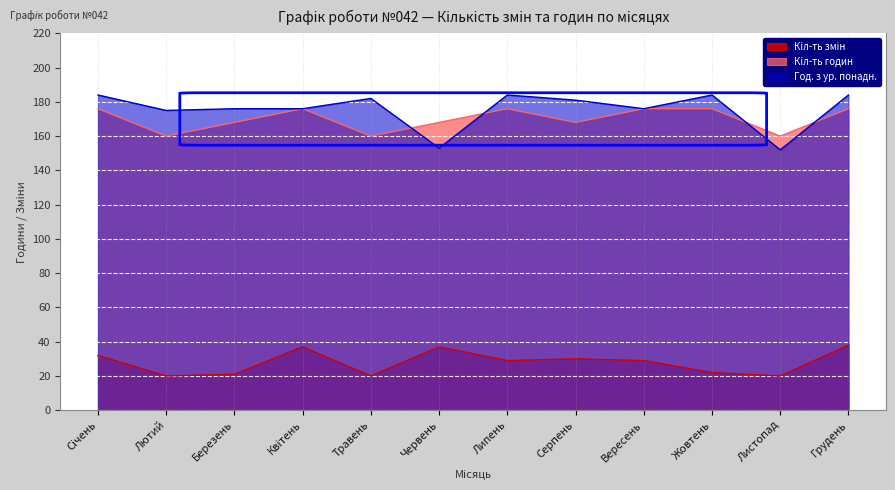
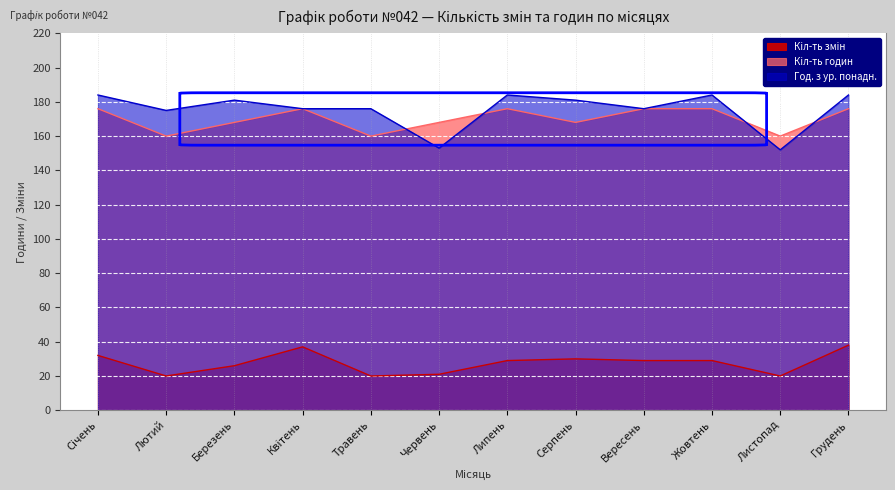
  {
    "Кіл-ть змін": {
      "Січень": 32,
      "Лютий": 20,
-     "Березень": 21,
+     "Березень": 26,
      "Квітень": 37,
      "Травень": 20,
-     "Червень": 37,
+     "Червень": 21,
      "Липень": 29,
      "Серпень": 30,
      "Вересень": 29,
-     "Жовтень": 22,
+     "Жовтень": 29,
      "Листопад": 20,
      "Грудень": 38
    },
    "Кіл-ть годин": {
      "Січень": 176,
      "Лютий": 160,
      "Березень": 168,
      "Травень": 160,
      "Червень": 168,
      "Липень": 176,
      "Серпень": 168,
      "Жовтень": 176,
      "Листопад": 160,
      "Грудень": 176
    },
    "Год. з ур. понадн.": {
      "Січень": 184,
      "Лютий": 175,
-     "Березень": 176,
-     "Травень": 182,
+     "Березень": 181,
+     "Травень": 176,
      "Червень": 153,
      "Липень": 184,
      "Серпень": 181,
      "Жовтень": 184,
      "Листопад": 152,
      "Грудень": 184
    }
  }
